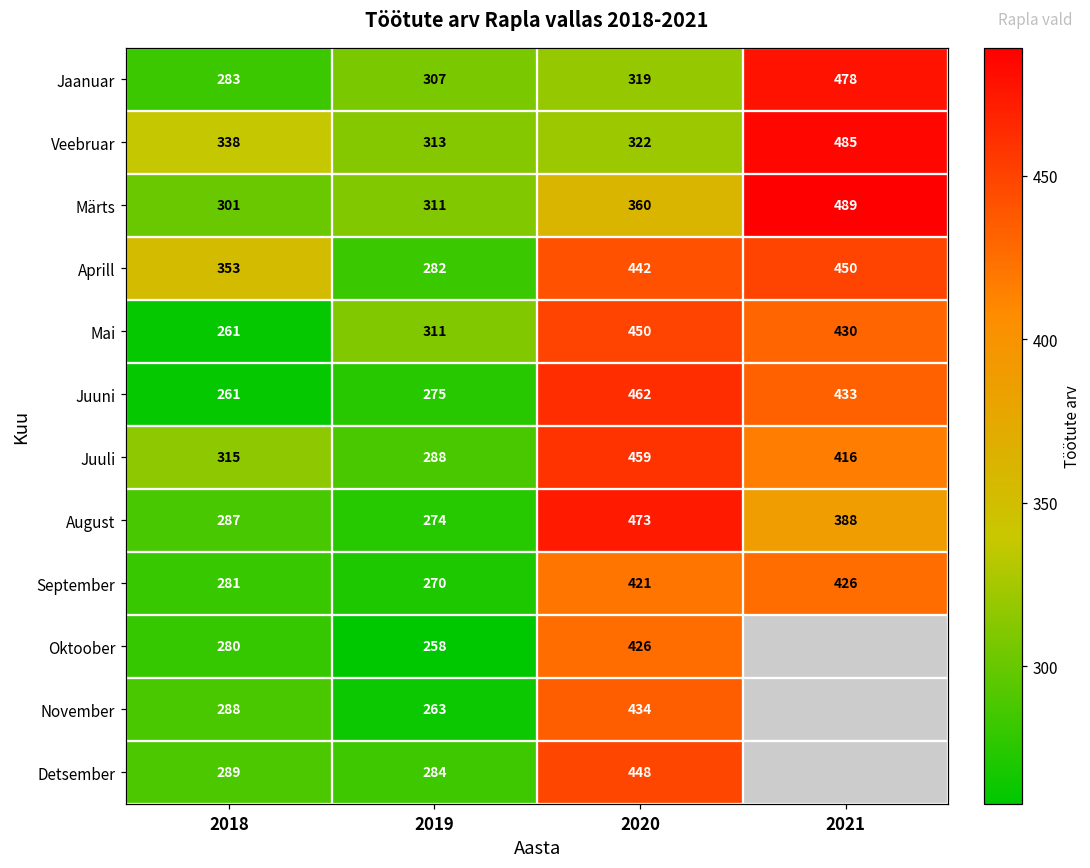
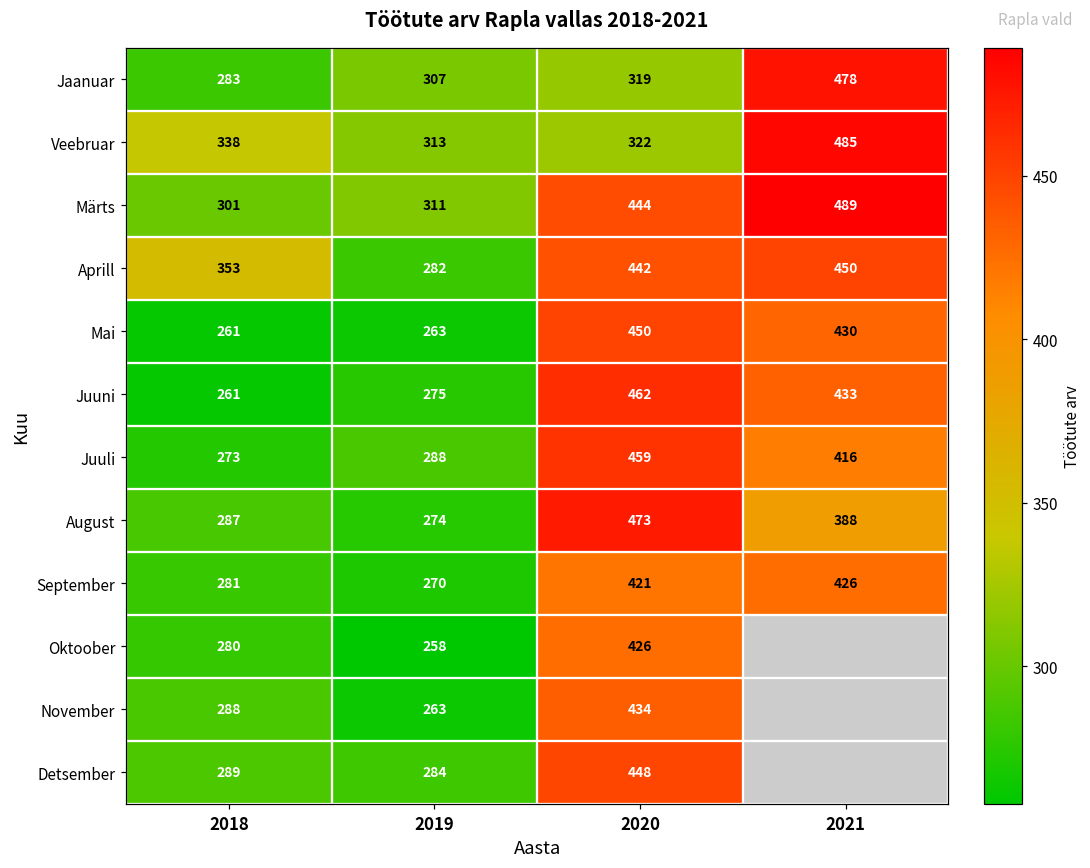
  {
    "Jaanuar": {
      "2018": 283,
      "2019": 307,
      "2020": 319,
      "2021": 478
    },
    "Veebruar": {
      "2018": 338,
      "2019": 313,
      "2020": 322,
      "2021": 485
    },
    "Märts": {
      "2018": 301,
      "2019": 311,
-     "2020": 360,
+     "2020": 444,
      "2021": 489
    },
    "Aprill": {
      "2018": 353,
      "2019": 282,
      "2020": 442,
      "2021": 450
    },
    "Mai": {
      "2018": 261,
-     "2019": 311,
+     "2019": 263,
      "2020": 450,
      "2021": 430
    },
    "Juuni": {
      "2018": 261,
      "2019": 275,
      "2020": 462,
      "2021": 433
    },
    "Juuli": {
-     "2018": 315,
+     "2018": 273,
      "2019": 288,
      "2020": 459,
      "2021": 416
    },
    "August": {
      "2018": 287,
      "2019": 274,
      "2020": 473,
      "2021": 388
    },
    "September": {
      "2018": 281,
      "2019": 270,
      "2020": 421,
      "2021": 426
    },
    "Oktoober": {
      "2018": 280,
      "2019": 258,
      "2020": 426
    },
    "November": {
      "2018": 288,
      "2019": 263,
      "2020": 434
    },
    "Detsember": {
      "2018": 289,
      "2019": 284,
      "2020": 448
    }
  }
